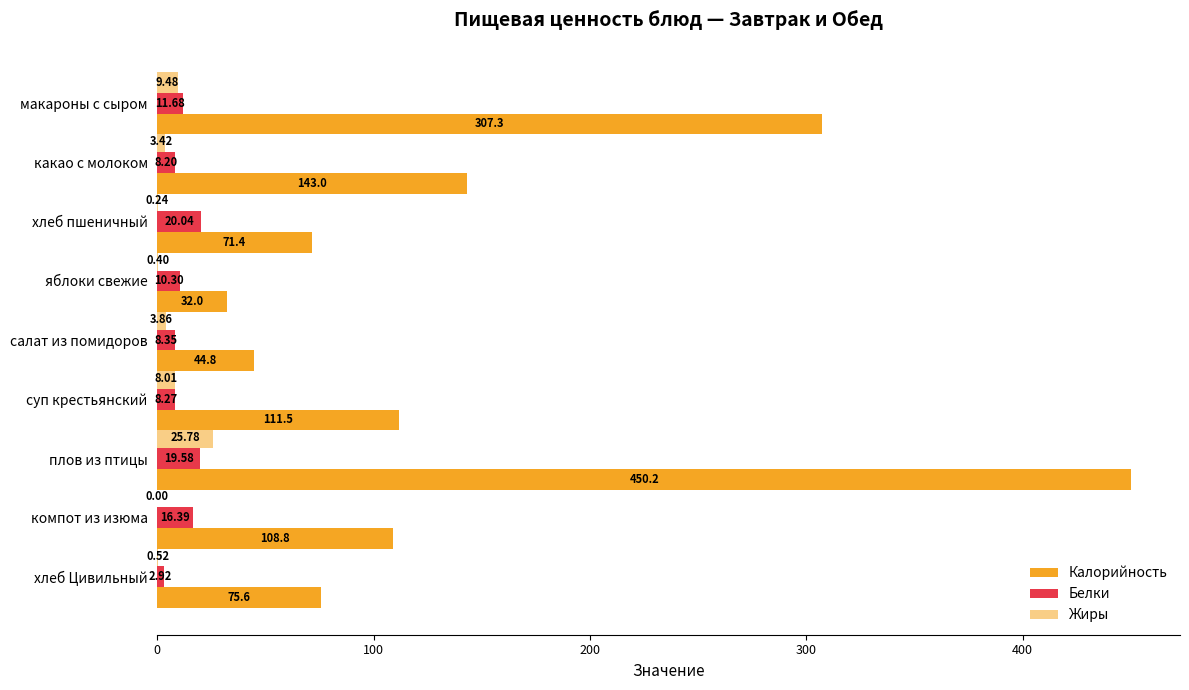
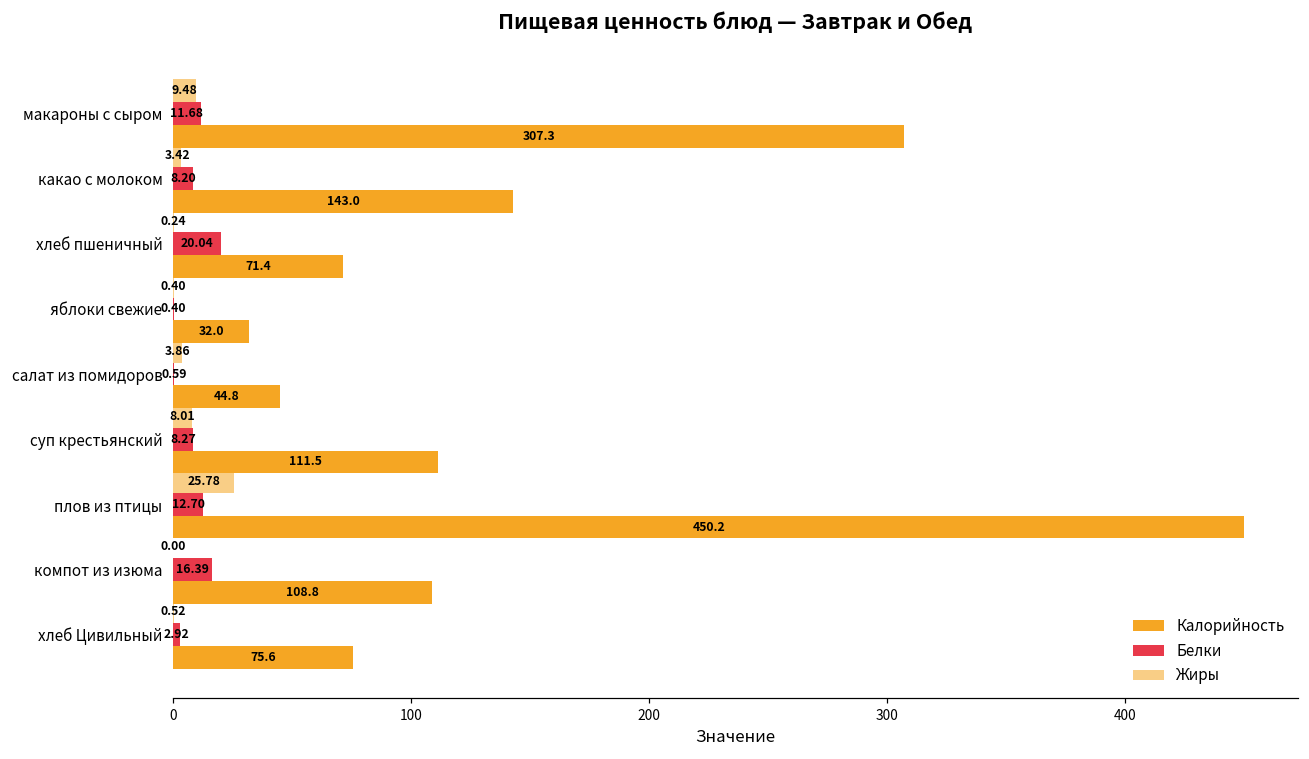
  {
    "Белки": {
      "макароны с сыром": 11.68,
      "какао с молоком": 8.20,
      "хлеб пшеничный": 20.04,
-     "яблоки свежие": 10.30,
-     "салат из помидоров": 8.35,
+     "яблоки свежие": 0.40,
+     "салат из помидоров": 0.59,
      "суп крестьянский": 8.27,
-     "плов из птицы": 19.58,
+     "плов из птицы": 12.70,
      "компот из изюма": 16.39,
      "хлеб Цивильный": 2.92
    }
  }
